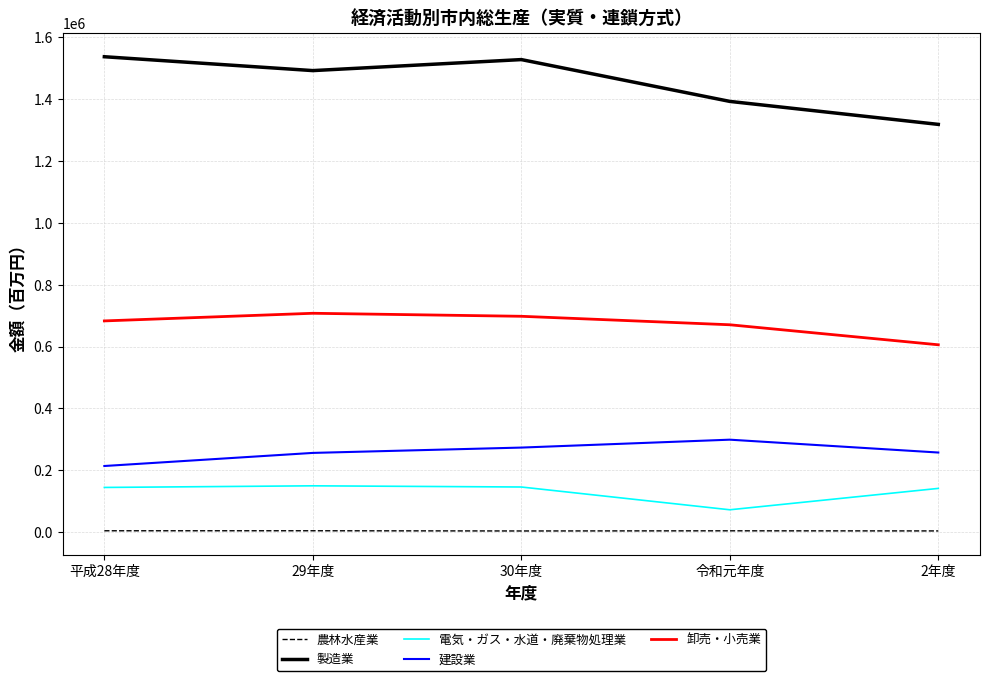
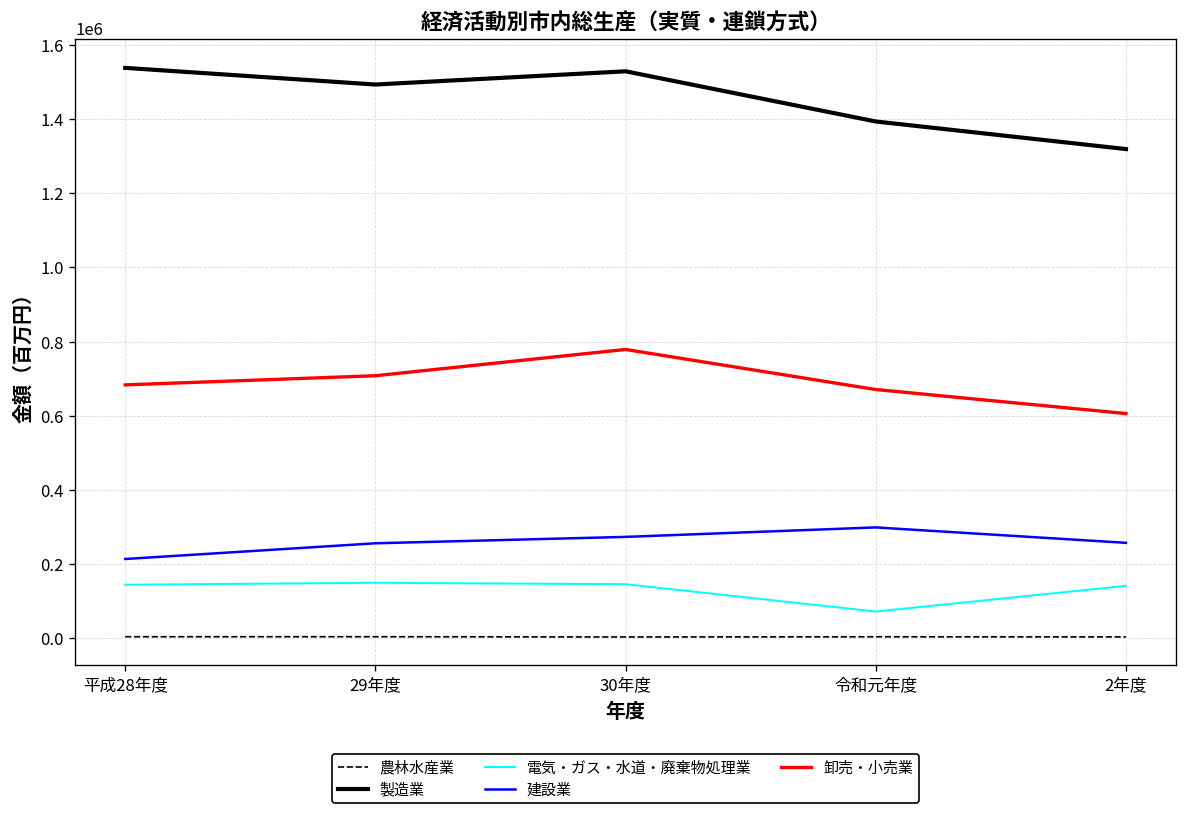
  {
    "電気・ガス・水道・廃棄物処理業": {
      "平成28年度": 140000,
      "29年度": 150000,
      "30年度": 150000,
      "令和元年度": 70000,
      "2年度": 140000
    },
    "建設業": {
      "平成28年度": 210000,
      "29年度": 260000,
      "30年度": 270000,
      "令和元年度": 300000,
      "2年度": 260000
    },
    "卸売・小売業": {
      "平成28年度": 680000,
      "29年度": 710000,
-     "30年度": 700000,
+     "30年度": 780000,
      "令和元年度": 670000,
      "2年度": 610000
    }
  }
